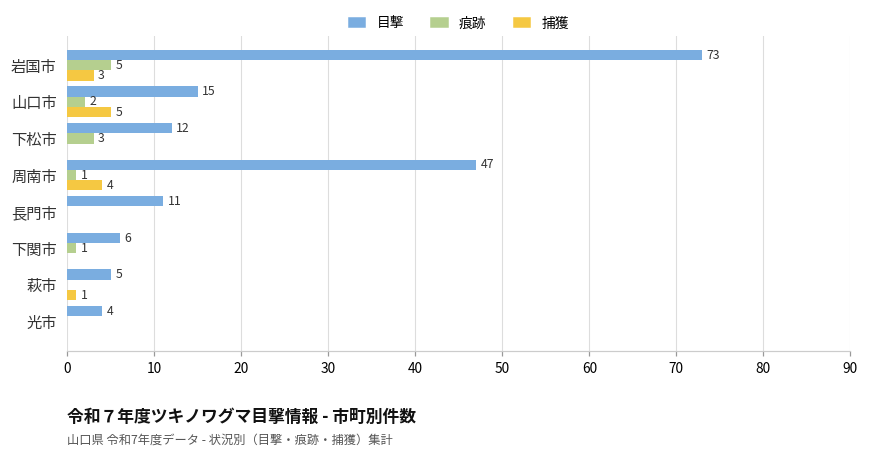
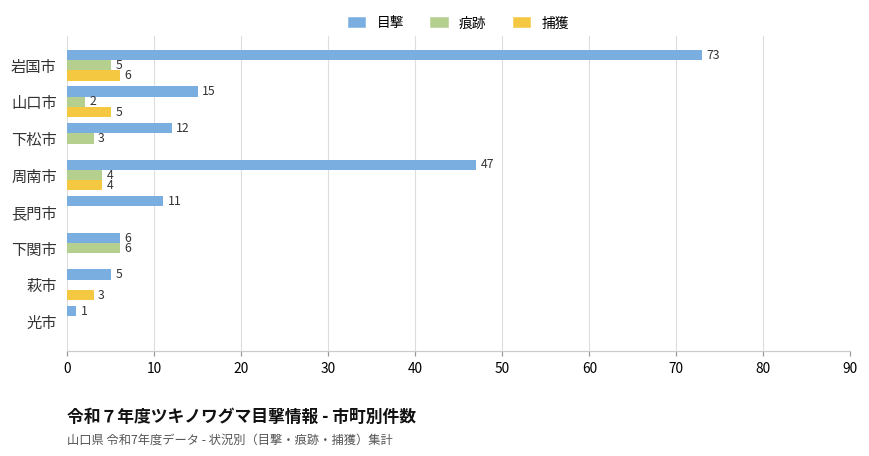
  {
    "目撃": {
      "岩国市": 73,
      "山口市": 15,
      "下松市": 12,
      "周南市": 47,
      "長門市": 11,
      "下関市": 6,
      "萩市": 5,
-     "光市": 4
+     "光市": 1
    },
    "痕跡": {
      "岩国市": 5,
      "山口市": 2,
      "下松市": 3,
-     "周南市": 1,
-     "下関市": 1
+     "周南市": 4,
+     "下関市": 6
    },
    "捕獲": {
-     "岩国市": 3,
+     "岩国市": 6,
      "山口市": 5,
      "周南市": 4,
-     "萩市": 1
+     "萩市": 3
    }
  }
